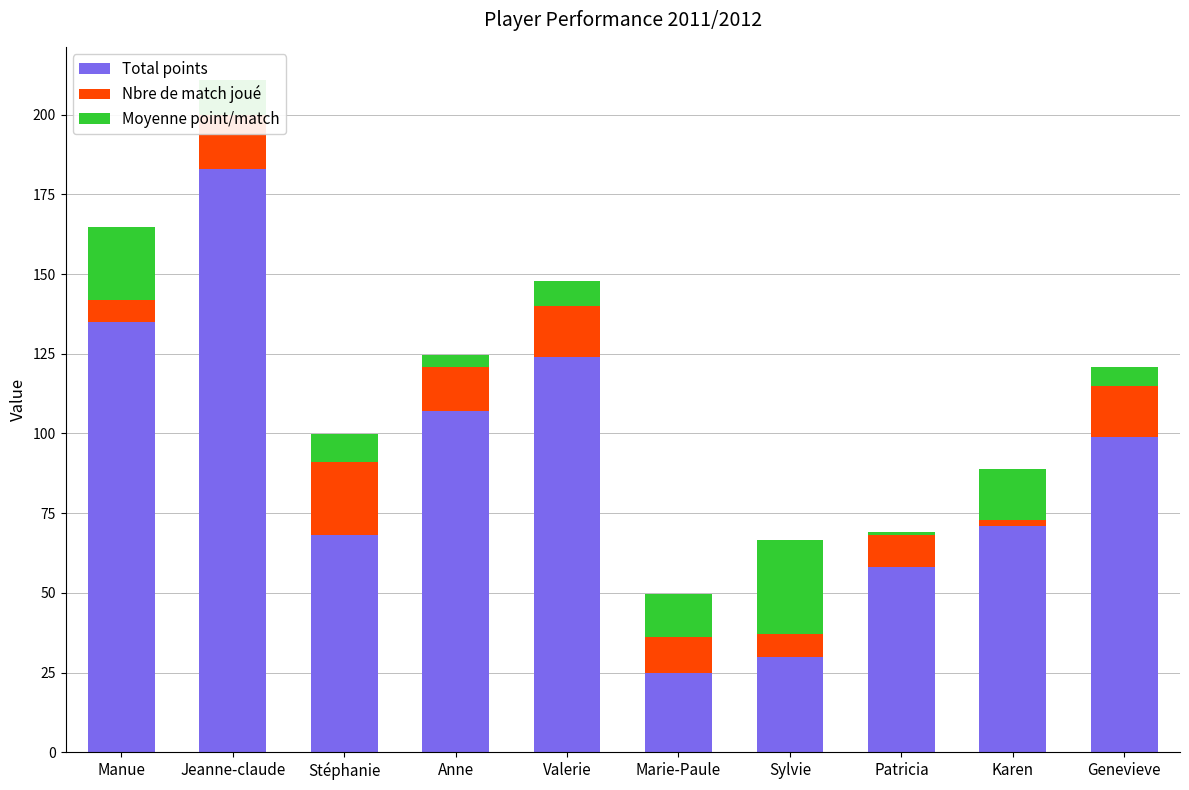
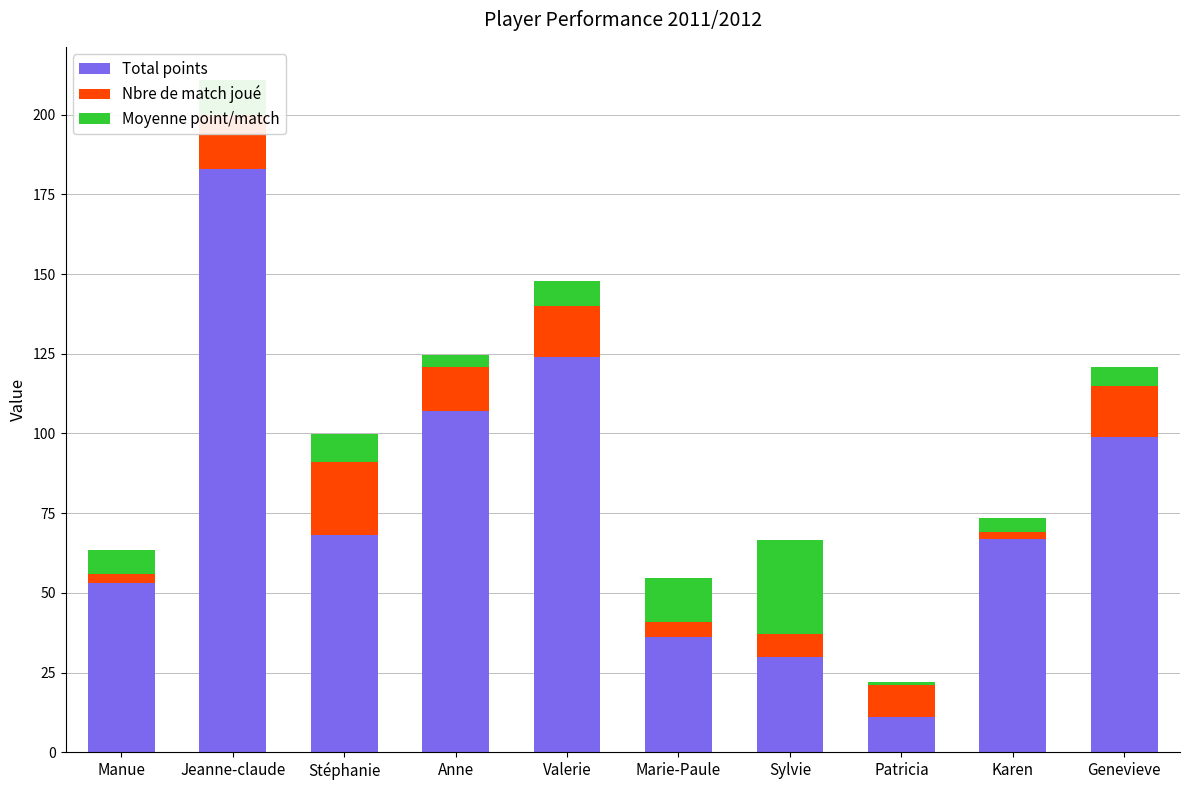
  {
    "Total points": {
-     "Manue": 135,
+     "Manue": 53,
      "Jeanne-claude": 183,
      "Stéphanie": 68,
      "Anne": 107,
      "Valerie": 124,
-     "Marie-Paule": 25,
+     "Marie-Paule": 36,
      "Sylvie": 30,
-     "Patricia": 58,
-     "Karen": 71,
+     "Patricia": 11,
+     "Karen": 67,
      "Genevieve": 99
    },
    "Nbre de match joué": {
-     "Manue": 7,
+     "Manue": 3,
      "Stéphanie": 23,
      "Anne": 14,
      "Valerie": 16,
-     "Marie-Paule": 11,
+     "Marie-Paule": 5,
      "Sylvie": 7,
      "Patricia": 10,
      "Karen": 2,
      "Genevieve": 16
    },
    "Moyenne point/match": {
-     "Manue": 23,
+     "Manue": 8,
      "Stéphanie": 9,
      "Anne": 4,
      "Valerie": 8,
      "Marie-Paule": 14,
      "Sylvie": 30,
      "Patricia": 1,
-     "Karen": 16,
+     "Karen": 4,
      "Genevieve": 6
    }
  }
